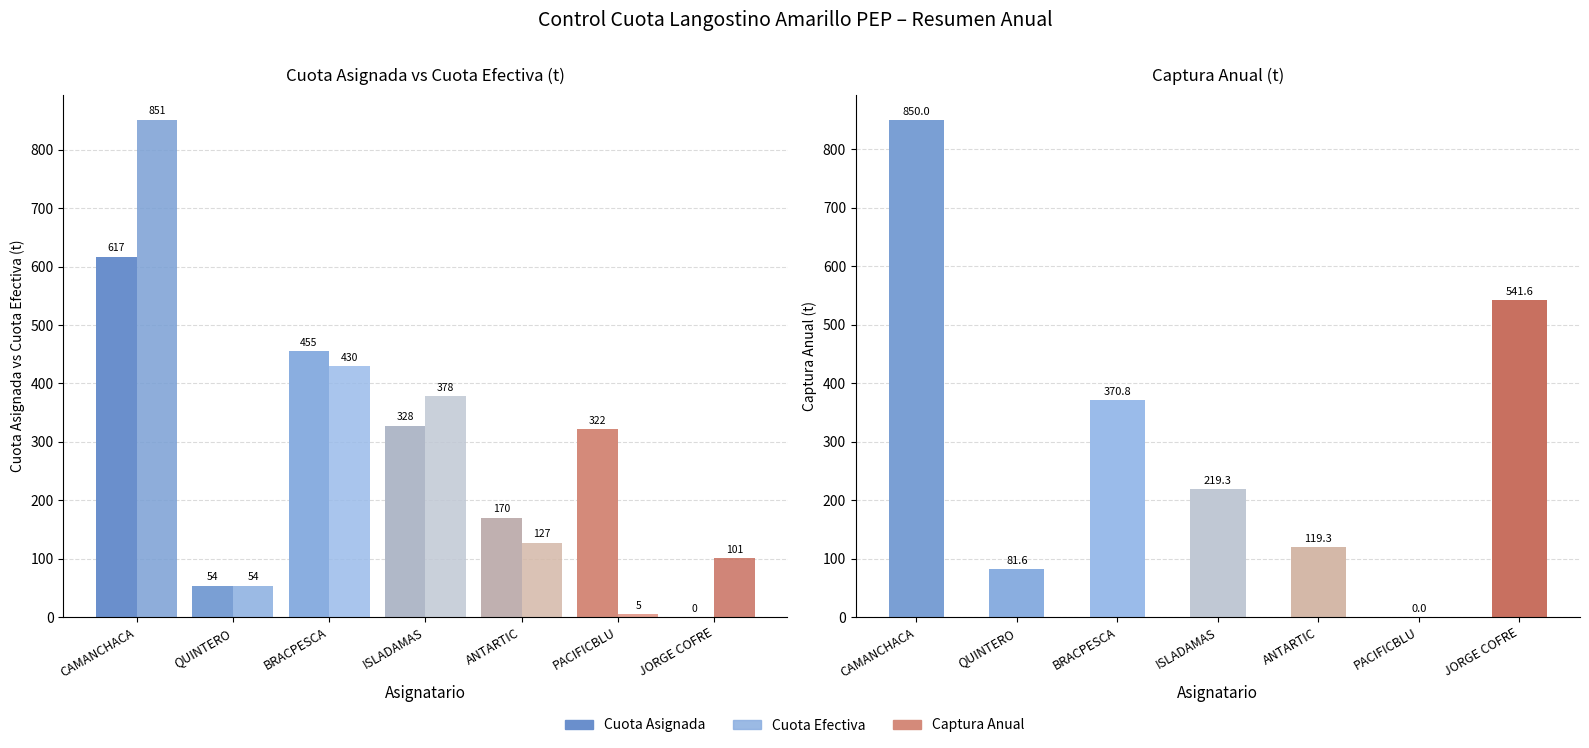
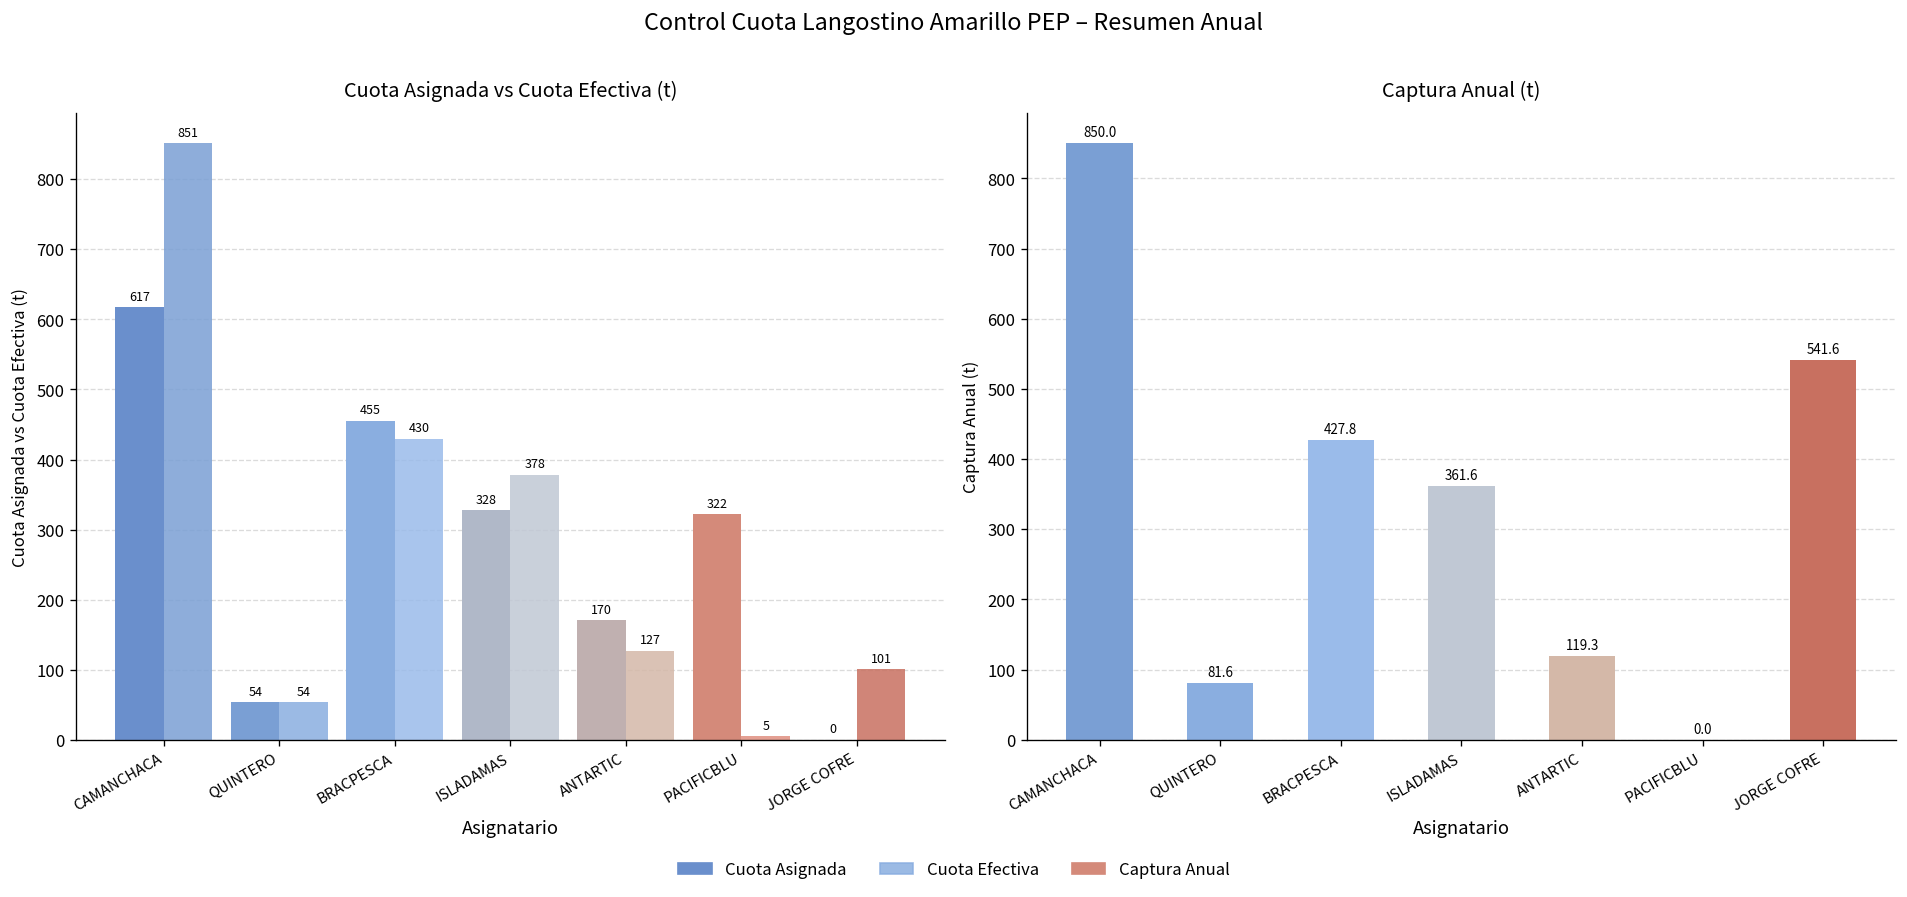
  {
    "Captura Anual (t)": {
      "CAMANCHACA": 850.0,
      "QUINTERO": 81.6,
-     "BRACPESCA": 370.8,
-     "ISLADAMAS": 219.3,
+     "BRACPESCA": 427.8,
+     "ISLADAMAS": 361.6,
      "ANTARTIC": 119.3,
      "PACIFICBLU": 0.0,
      "JORGE COFRE": 541.6
    }
  }
